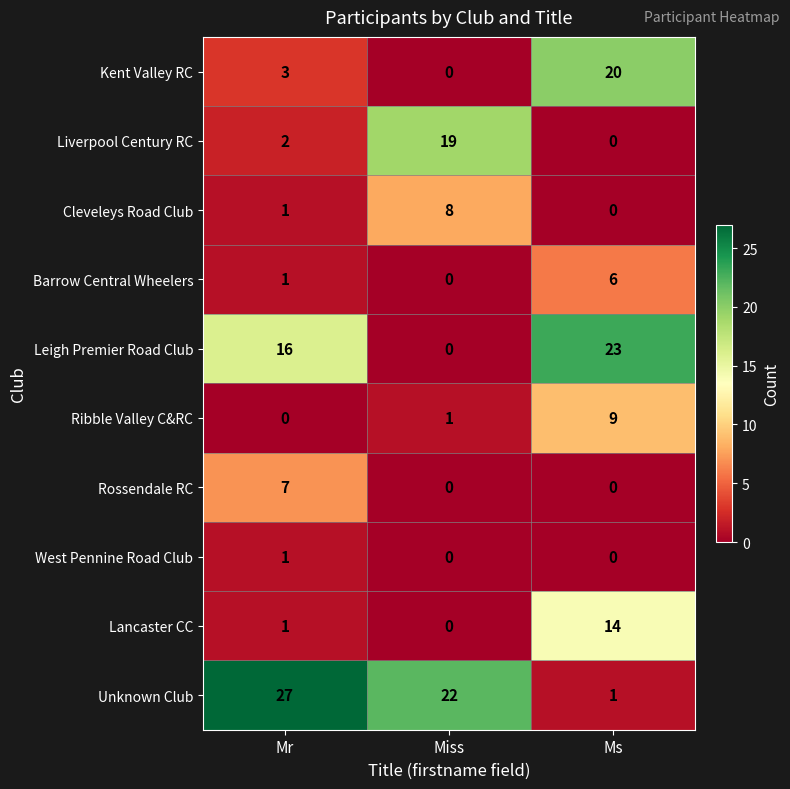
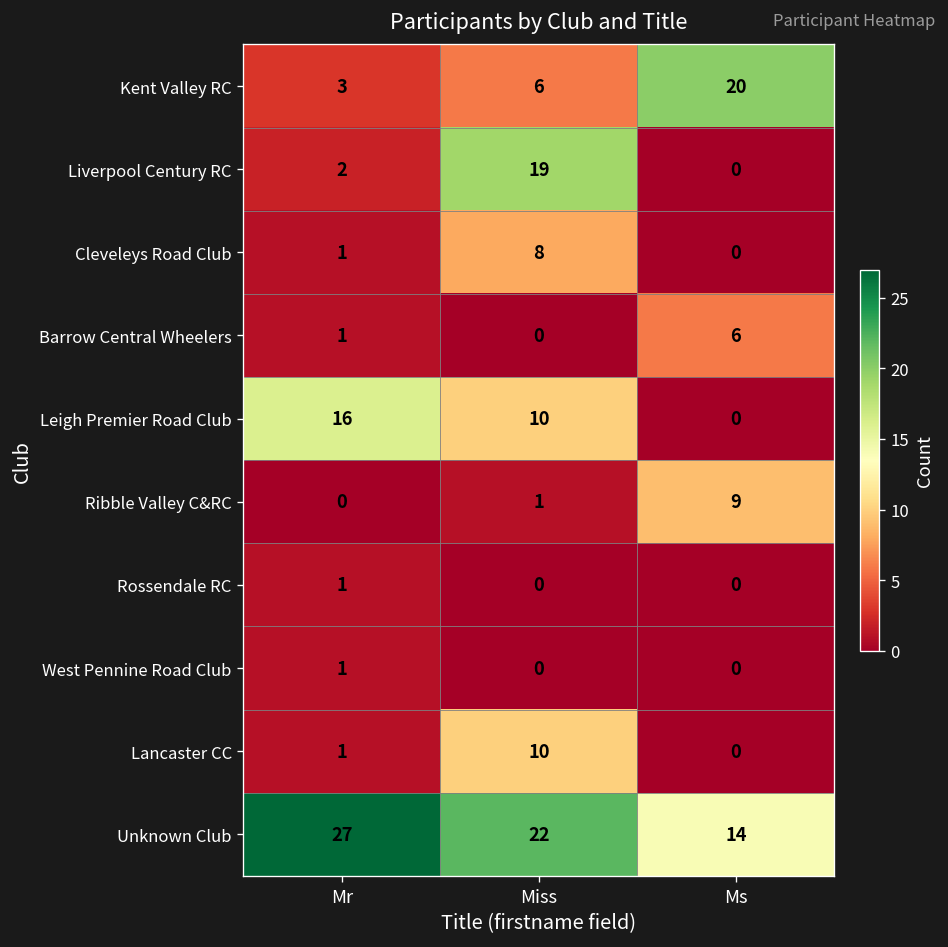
  {
    "Kent Valley RC": {
      "Mr": 3,
-     "Miss": 0,
+     "Miss": 6,
      "Ms": 20
    },
    "Liverpool Century RC": {
      "Mr": 2,
      "Miss": 19,
      "Ms": 0
    },
    "Cleveleys Road Club": {
      "Mr": 1,
      "Miss": 8,
      "Ms": 0
    },
    "Barrow Central Wheelers": {
      "Mr": 1,
      "Miss": 0,
      "Ms": 6
    },
    "Leigh Premier Road Club": {
      "Mr": 16,
-     "Miss": 0,
-     "Ms": 23
+     "Miss": 10,
+     "Ms": 0
    },
    "Ribble Valley C&RC": {
      "Mr": 0,
      "Miss": 1,
      "Ms": 9
    },
    "Rossendale RC": {
-     "Mr": 7,
+     "Mr": 1,
      "Miss": 0,
      "Ms": 0
    },
    "West Pennine Road Club": {
      "Mr": 1,
      "Miss": 0,
      "Ms": 0
    },
    "Lancaster CC": {
      "Mr": 1,
-     "Miss": 0,
-     "Ms": 14
+     "Miss": 10,
+     "Ms": 0
    },
    "Unknown Club": {
      "Mr": 27,
      "Miss": 22,
-     "Ms": 1
+     "Ms": 14
    }
  }
